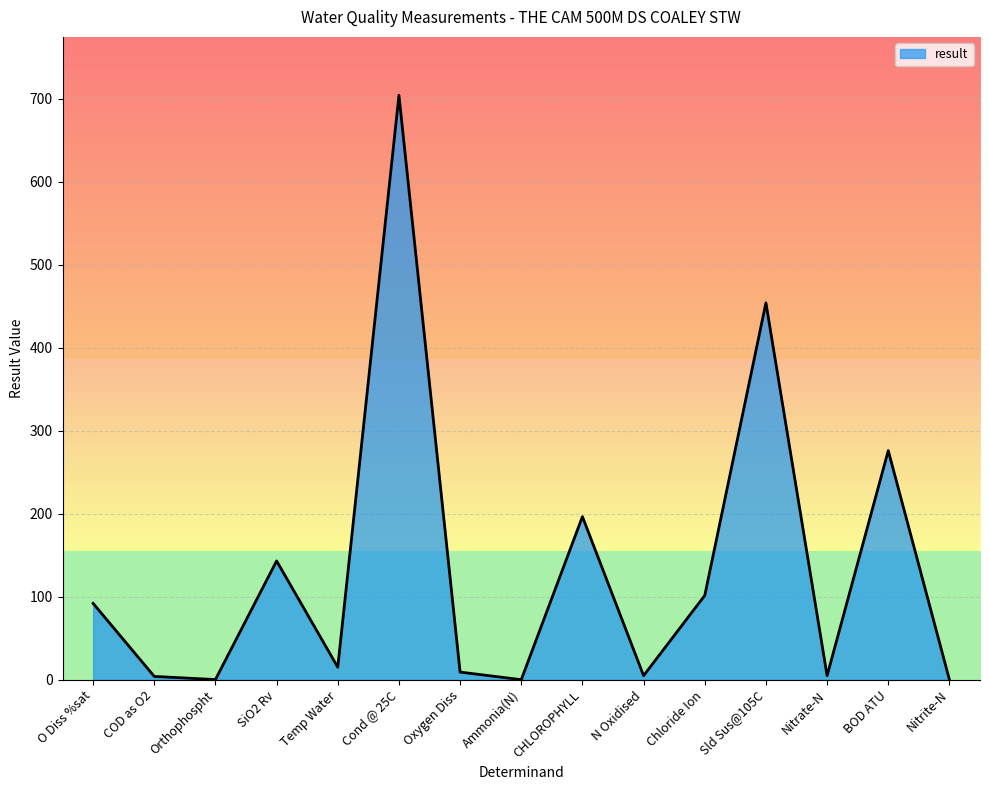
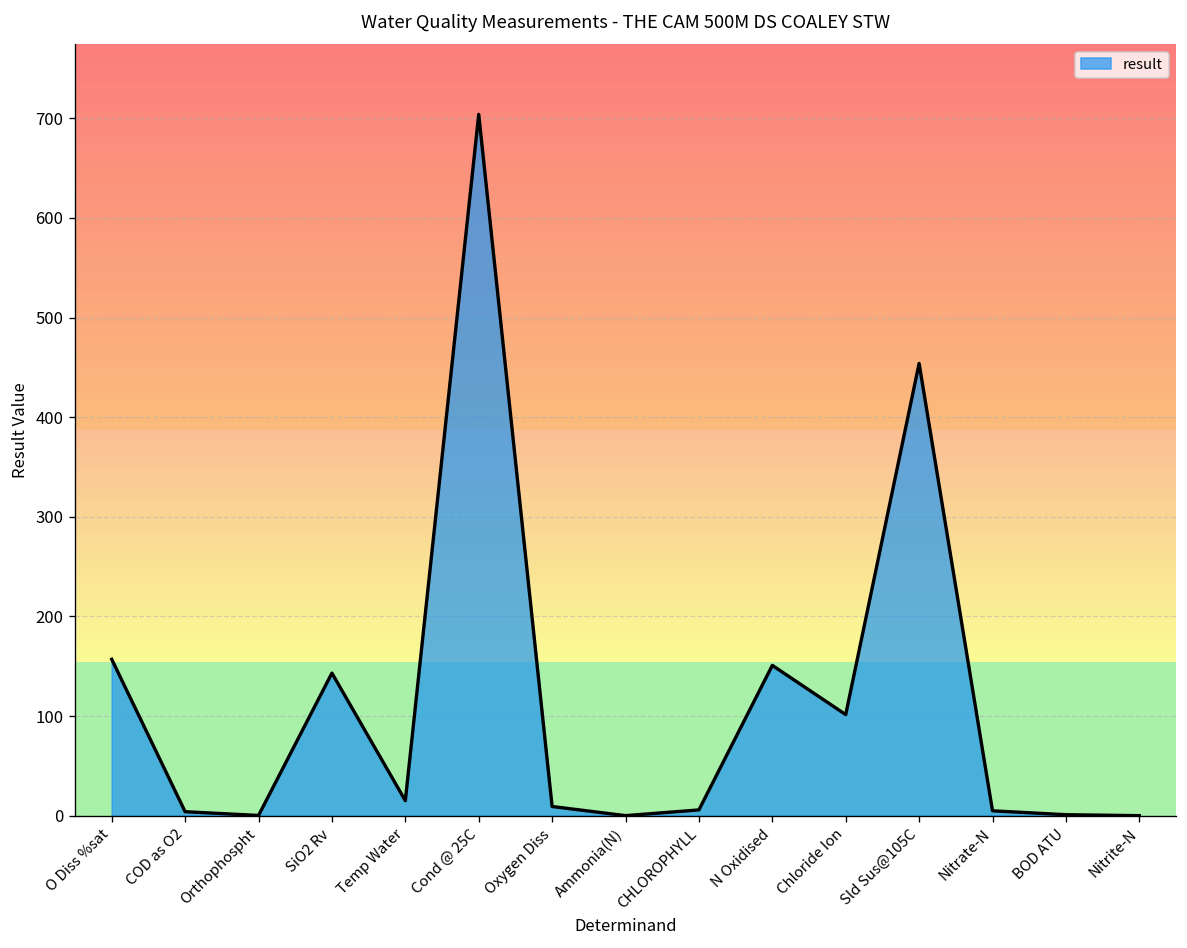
  {
-   "O Diss %sat": 90,
+   "O Diss %sat": 160,
    "COD as O2": 0,
    "Orthophospht": 0,
    "SiO2 Rv": 140,
    "Temp Water": 20,
    "Cond @ 25C": 700,
    "Oxygen Diss": 10,
    "Ammonia(N)": 0,
-   "CHLOROPHYLL": 200,
-   "N Oxidised": 0,
+   "CHLOROPHYLL": 10,
+   "N Oxidised": 150,
    "Chloride Ion": 100,
    "Sld Sus@105C": 450,
    "Nitrate-N": 0,
-   "BOD ATU": 280,
+   "BOD ATU": 0,
    "Nitrite-N": 0
  }
